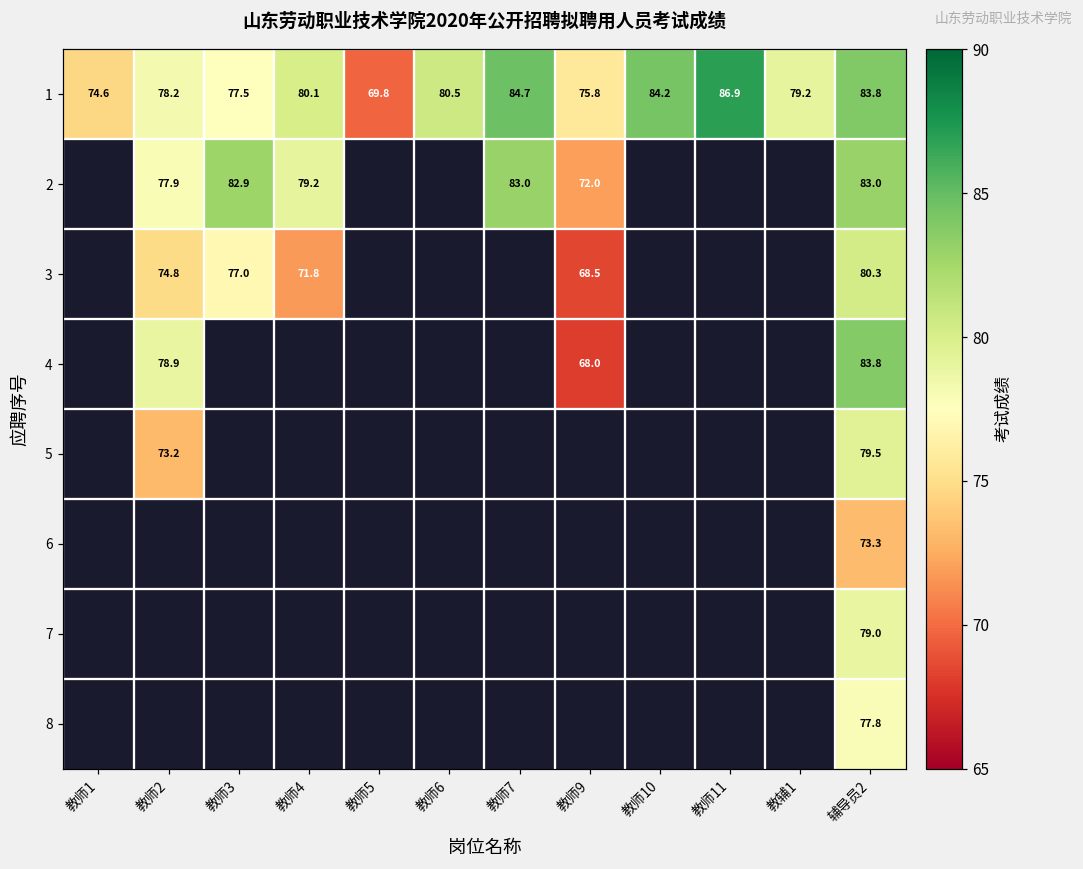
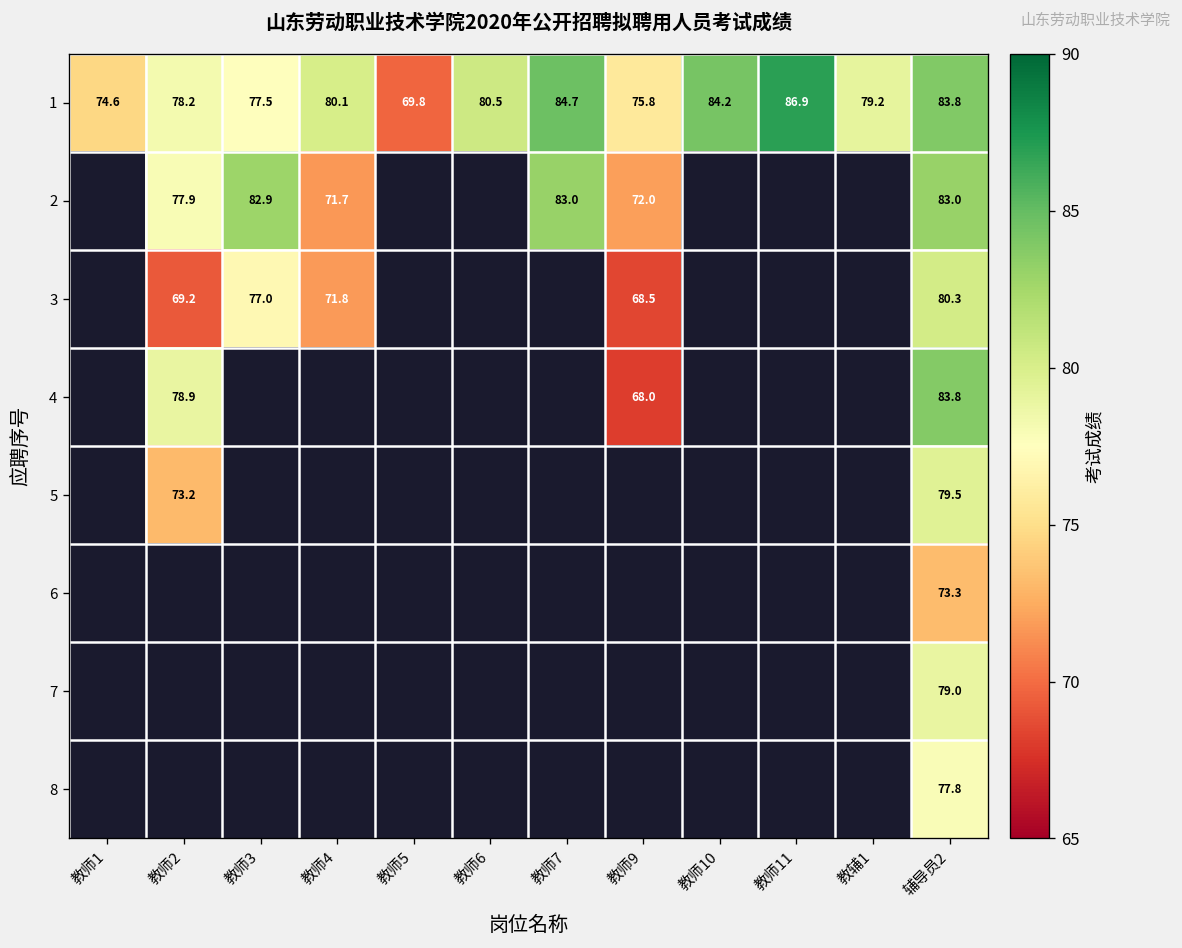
  {
    "1": {
      "教师1": 74.6,
      "教师2": 78.2,
      "教师3": 77.5,
      "教师4": 80.1,
      "教师5": 69.8,
      "教师6": 80.5,
      "教师7": 84.7,
      "教师9": 75.8,
      "教师10": 84.2,
      "教师11": 86.9,
      "教辅1": 79.2,
      "辅导员2": 83.8
    },
    "2": {
      "教师2": 77.9,
      "教师3": 82.9,
-     "教师4": 79.2,
+     "教师4": 71.7,
      "教师7": 83.0,
      "教师9": 72.0,
      "辅导员2": 83.0
    },
    "3": {
-     "教师2": 74.8,
+     "教师2": 69.2,
      "教师3": 77.0,
      "教师4": 71.8,
      "教师9": 68.5,
      "辅导员2": 80.3
    },
    "4": {
      "教师2": 78.9,
      "教师9": 68.0,
      "辅导员2": 83.8
    },
    "5": {
      "教师2": 73.2,
      "辅导员2": 79.5
    },
    "6": {
      "辅导员2": 73.3
    },
    "7": {
      "辅导员2": 79.0
    },
    "8": {
      "辅导员2": 77.8
    }
  }
